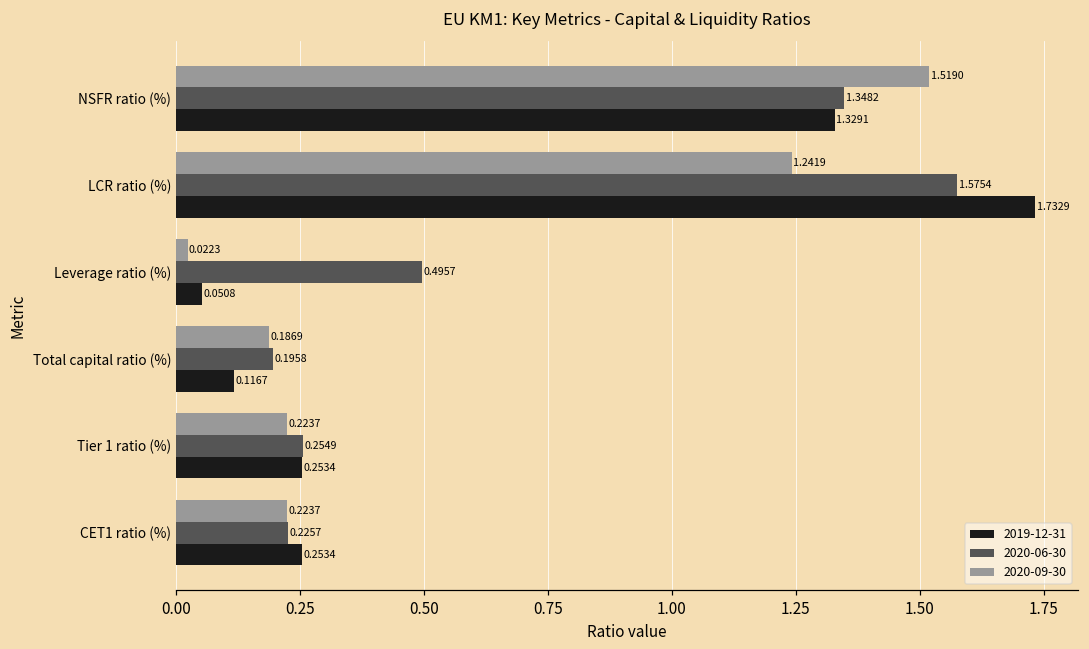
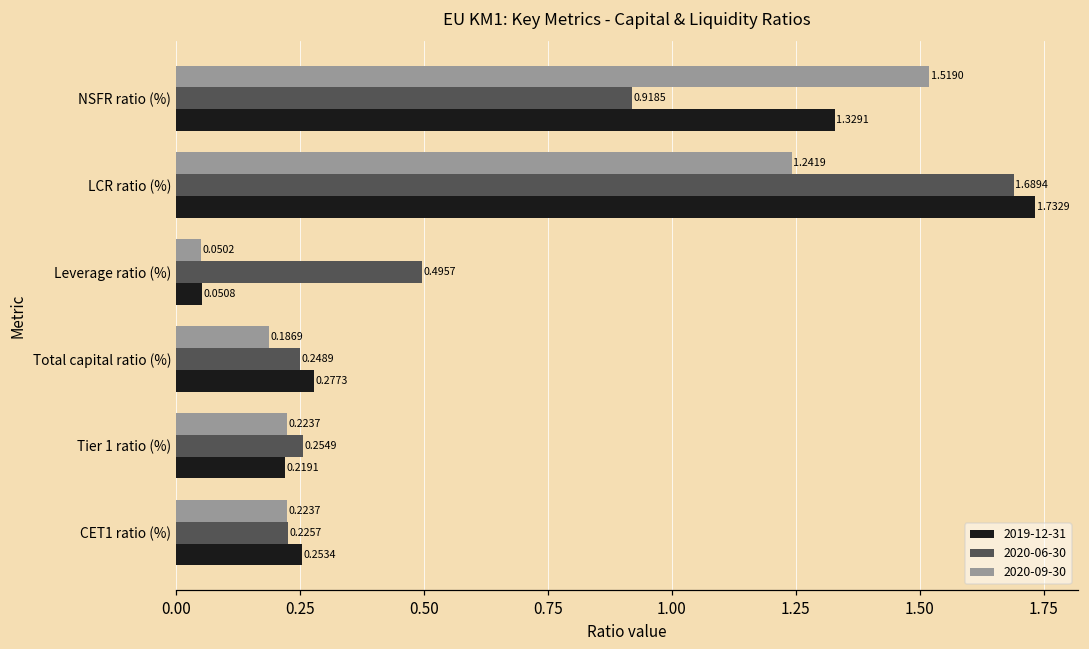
  {
    "2019-12-31": {
      "NSFR ratio (%)": 1.3291,
      "LCR ratio (%)": 1.7329,
      "Leverage ratio (%)": 0.0508,
-     "Total capital ratio (%)": 0.1167,
-     "Tier 1 ratio (%)": 0.2534,
+     "Total capital ratio (%)": 0.2773,
+     "Tier 1 ratio (%)": 0.2191,
      "CET1 ratio (%)": 0.2534
    },
    "2020-06-30": {
-     "NSFR ratio (%)": 1.3482,
-     "LCR ratio (%)": 1.5754,
+     "NSFR ratio (%)": 0.9185,
+     "LCR ratio (%)": 1.6894,
      "Leverage ratio (%)": 0.4957,
-     "Total capital ratio (%)": 0.1958,
+     "Total capital ratio (%)": 0.2489,
      "Tier 1 ratio (%)": 0.2549,
      "CET1 ratio (%)": 0.2257
    },
    "2020-09-30": {
      "NSFR ratio (%)": 1.5190,
      "LCR ratio (%)": 1.2419,
-     "Leverage ratio (%)": 0.0223,
+     "Leverage ratio (%)": 0.0502,
      "Total capital ratio (%)": 0.1869,
      "Tier 1 ratio (%)": 0.2237,
      "CET1 ratio (%)": 0.2237
    }
  }
